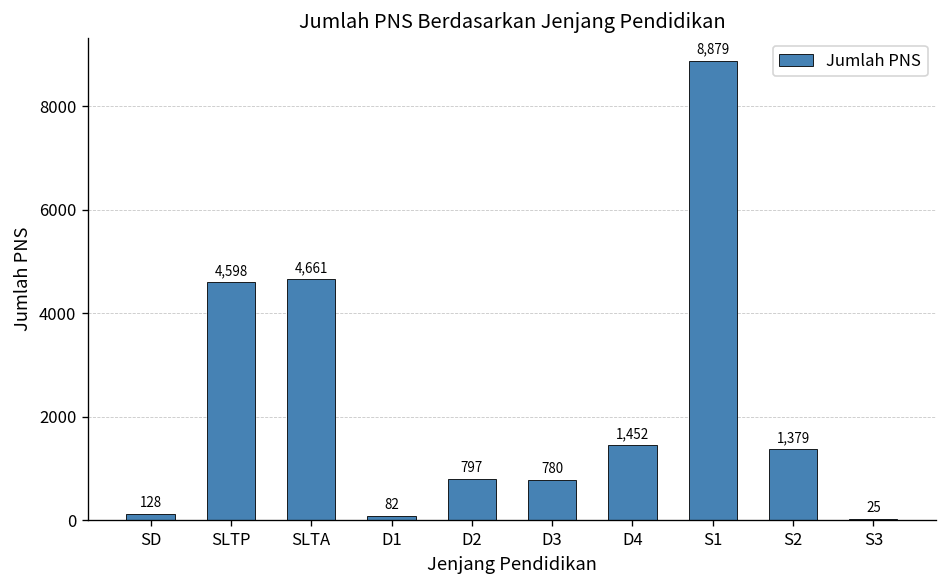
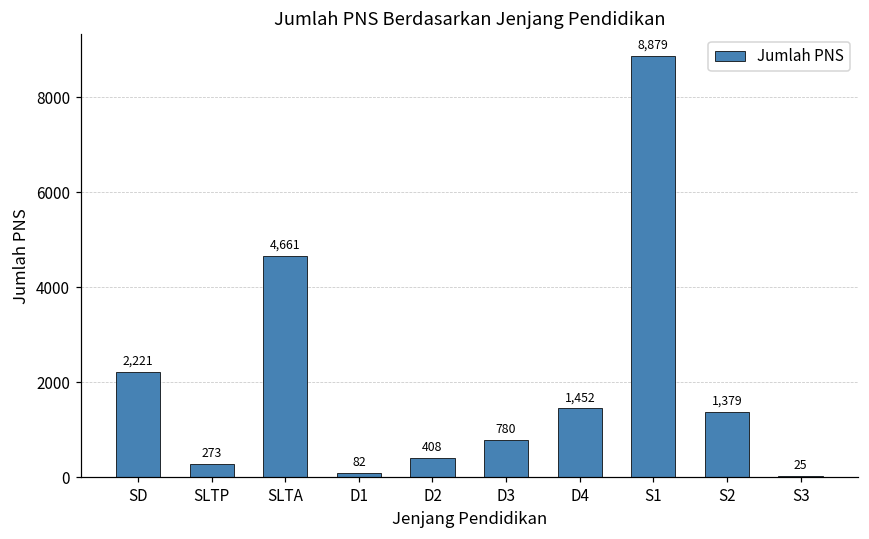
  {
-   "SD": "128",
-   "SLTP": "4,598",
+   "SD": "2,221",
+   "SLTP": "273",
    "SLTA": "4,661",
    "D1": "82",
-   "D2": "797",
+   "D2": "408",
    "D3": "780",
    "D4": "1,452",
    "S1": "8,879",
    "S2": "1,379",
    "S3": "25"
  }
